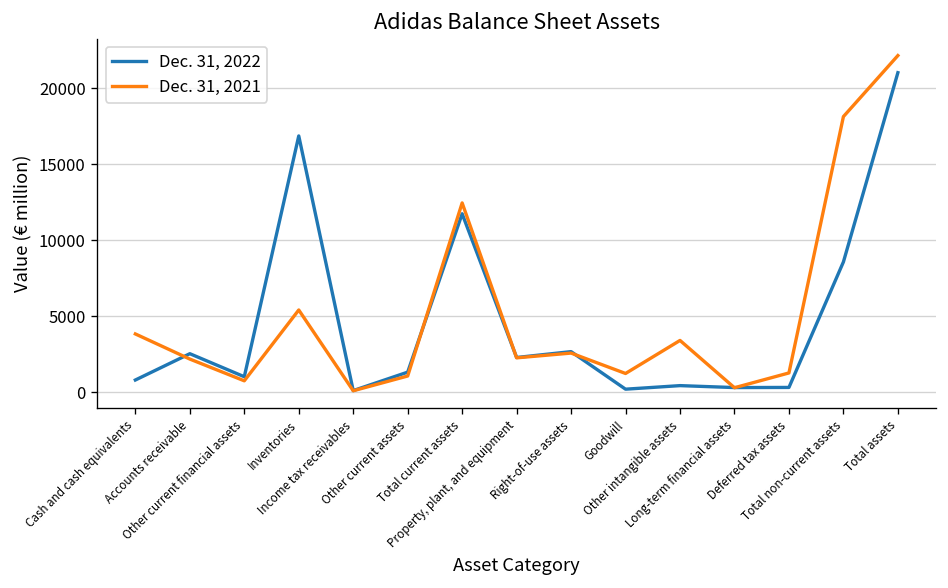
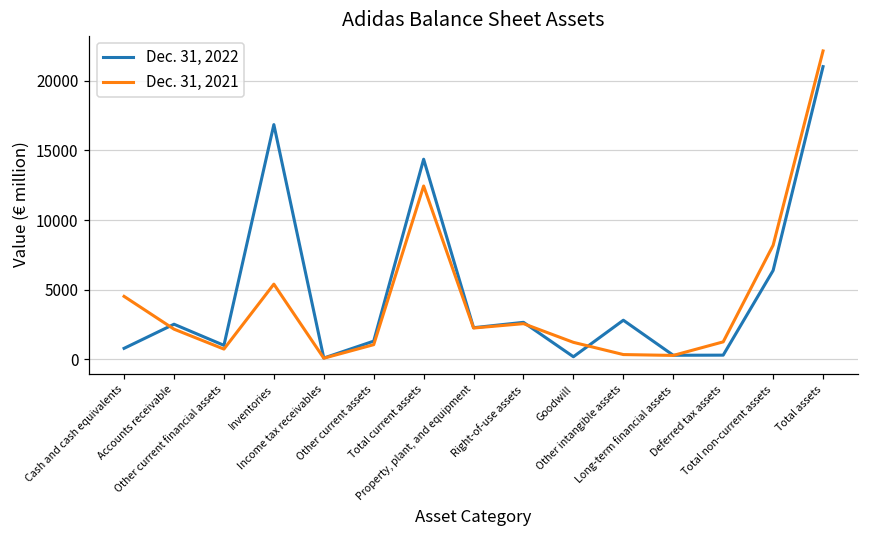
  {
    "Dec. 31, 2022": {
      "Cash and cash equivalents": 800,
      "Accounts receivable": 2500,
      "Other current financial assets": 1000,
      "Inventories": 16900,
      "Other current assets": 1300,
-     "Total current assets": 11700,
+     "Total current assets": 14400,
      "Goodwill": 200,
-     "Other intangible assets": 400,
+     "Other intangible assets": 2800,
      "Deferred tax assets": 300,
-     "Total non-current assets": 8600,
+     "Total non-current assets": 6400,
      "Total assets": 21000
    },
    "Dec. 31, 2021": {
-     "Cash and cash equivalents": 3800,
+     "Cash and cash equivalents": 4500,
      "Accounts receivable": 2200,
      "Other current financial assets": 700,
      "Inventories": 5400,
      "Other current assets": 1100,
      "Total current assets": 12400,
      "Goodwill": 1200,
-     "Other intangible assets": 3400,
+     "Other intangible assets": 400,
      "Deferred tax assets": 1300,
-     "Total non-current assets": 18100,
+     "Total non-current assets": 8200,
      "Total assets": 22100
    }
  }
